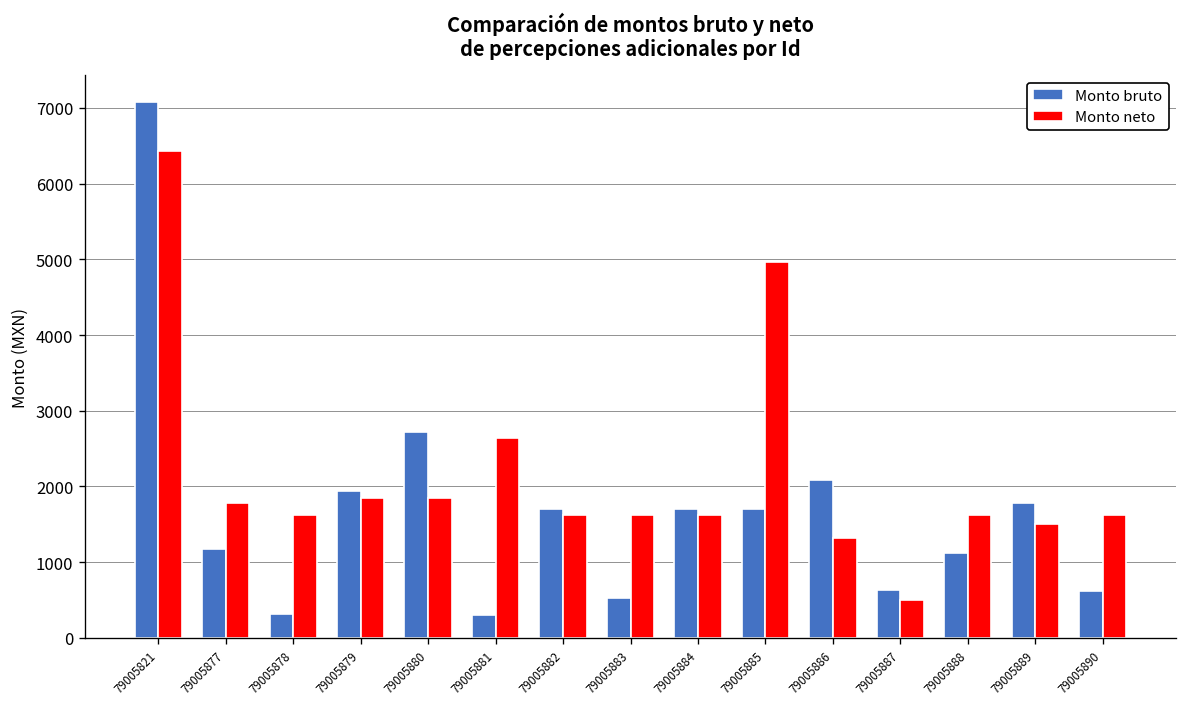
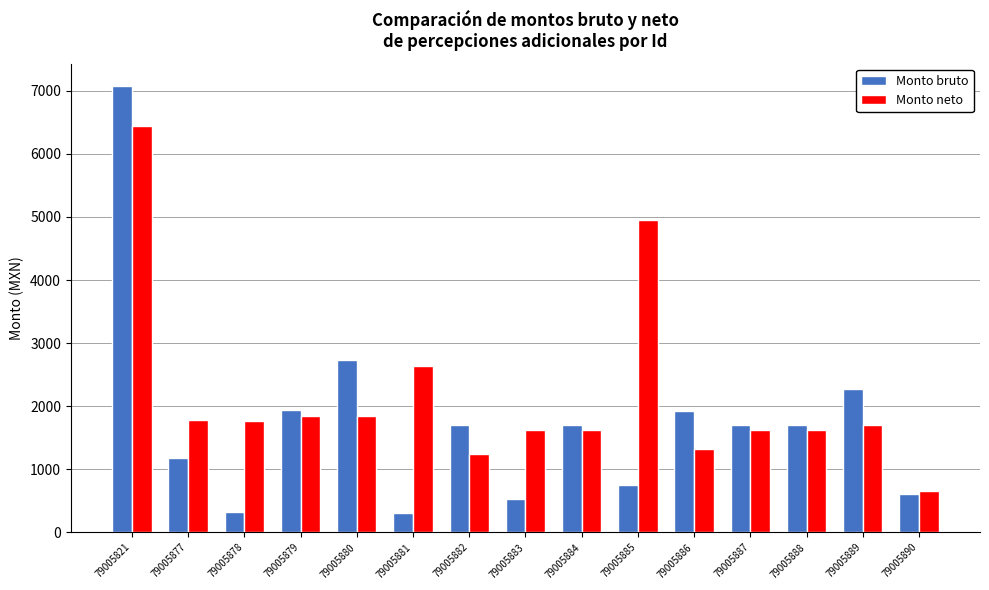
  {
    "Monto bruto": {
      "79005821": 7100,
      "79005877": 1200,
      "79005878": 300,
      "79005879": 1900,
      "79005880": 2700,
      "79005881": 300,
      "79005882": 1700,
      "79005883": 500,
      "79005884": 1700,
-     "79005885": 1700,
-     "79005886": 2100,
-     "79005887": 600,
-     "79005888": 1100,
-     "79005889": 1800,
+     "79005885": 800,
+     "79005886": 1900,
+     "79005887": 1700,
+     "79005888": 1700,
+     "79005889": 2300,
      "79005890": 600
    },
    "Monto neto": {
      "79005821": 6400,
      "79005877": 1800,
-     "79005878": 1600,
+     "79005878": 1800,
      "79005879": 1800,
      "79005880": 1800,
      "79005881": 2600,
-     "79005882": 1600,
+     "79005882": 1200,
      "79005883": 1600,
      "79005884": 1600,
      "79005885": 5000,
      "79005886": 1300,
-     "79005887": 500,
+     "79005887": 1600,
      "79005888": 1600,
-     "79005889": 1500,
-     "79005890": 1600
+     "79005889": 1700,
+     "79005890": 700
    }
  }
